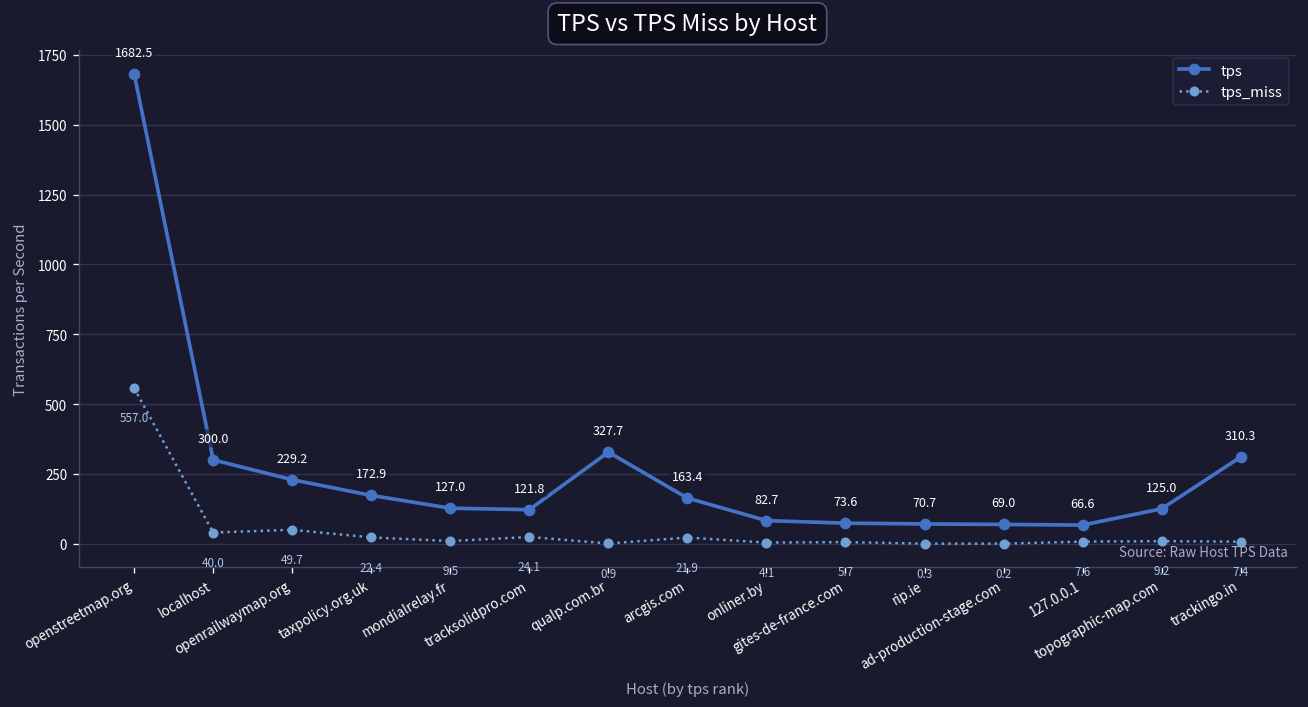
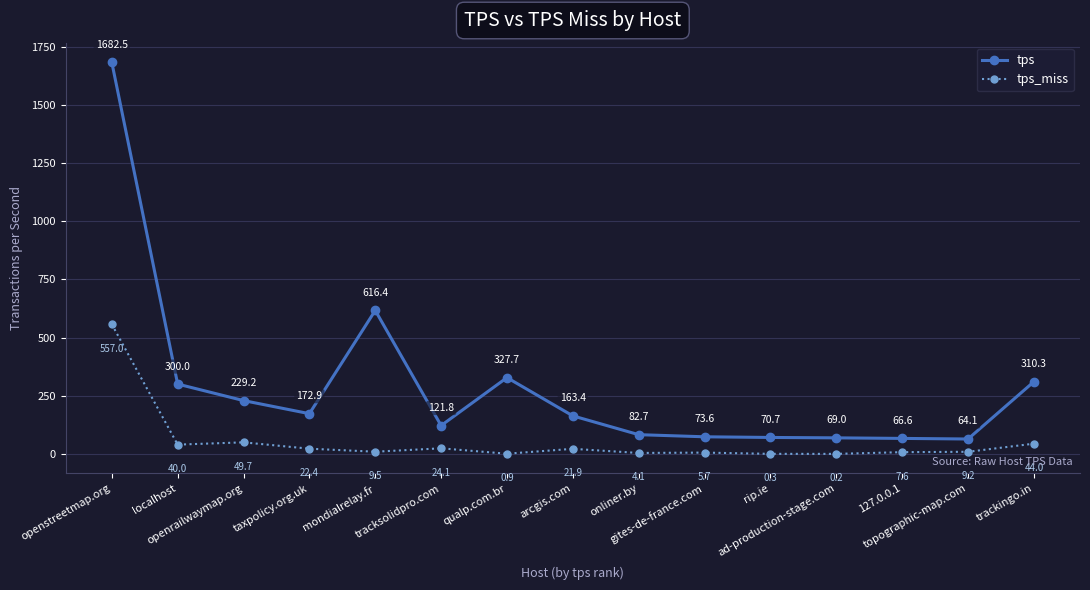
  {
    "tps": {
-     "mondialrelay.fr": 127.0,
-     "topographic-map.com": 125.0
+     "mondialrelay.fr": 616.4,
+     "topographic-map.com": 64.1
    },
    "tps_miss": {
      "openstreetmap.org": 557.0,
      "localhost": 40.0,
      "openrailwaymap.org": 49.7,
      "taxpolicy.org.uk": 22.4,
      "mondialrelay.fr": 9.5,
      "tracksolidpro.com": 24.1,
      "qualp.com.br": 0.9,
      "arcgis.com": 21.9,
      "onliner.by": 4.1,
      "gites-de-france.com": 5.7,
      "rip.ie": 0.3,
      "ad-production-stage.com": 0.2,
      "127.0.0.1": 7.6,
      "topographic-map.com": 9.2,
-     "trackingo.in": 7.4
+     "trackingo.in": 44.0
    }
  }
